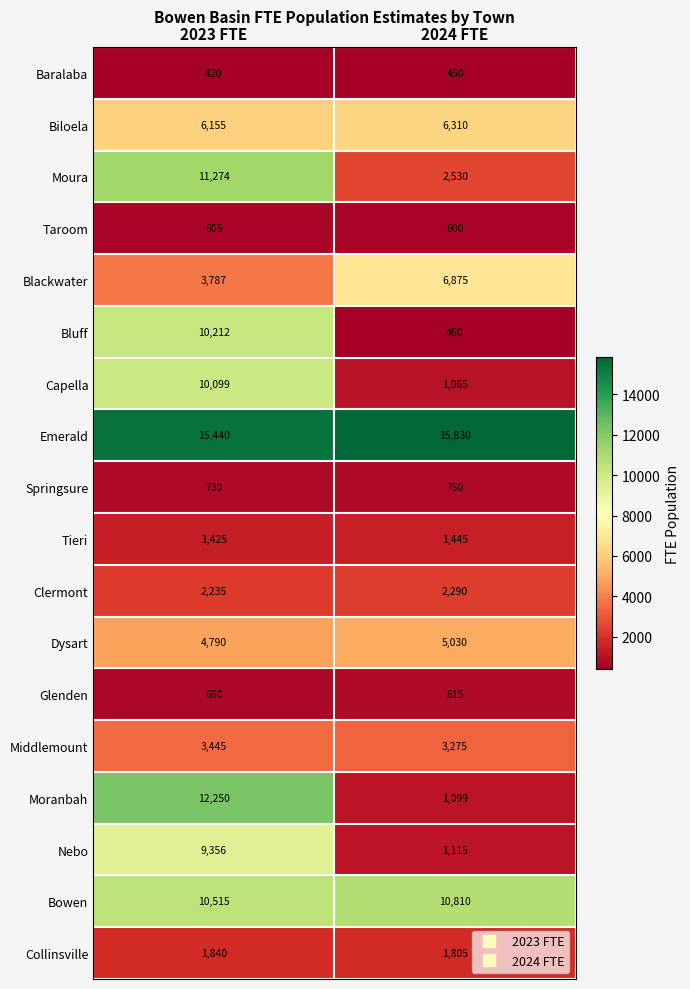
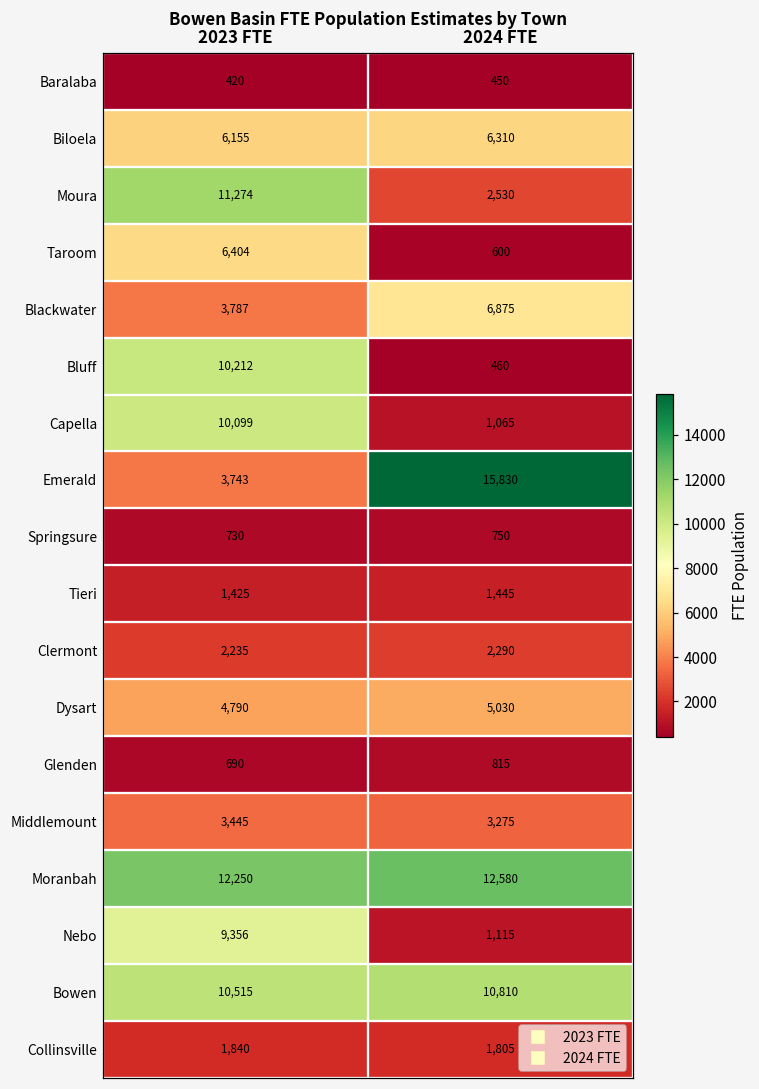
  {
    "Baralaba": {
      "2023 FTE": "420",
      "2024 FTE": "450"
    },
    "Biloela": {
      "2023 FTE": "6,155",
      "2024 FTE": "6,310"
    },
    "Moura": {
      "2023 FTE": "11,274",
      "2024 FTE": "2,530"
    },
    "Taroom": {
-     "2023 FTE": "605",
+     "2023 FTE": "6,404",
      "2024 FTE": "600"
    },
    "Blackwater": {
      "2023 FTE": "3,787",
      "2024 FTE": "6,875"
    },
    "Bluff": {
      "2023 FTE": "10,212",
      "2024 FTE": "460"
    },
    "Capella": {
      "2023 FTE": "10,099",
      "2024 FTE": "1,065"
    },
    "Emerald": {
-     "2023 FTE": "15,440",
+     "2023 FTE": "3,743",
      "2024 FTE": "15,830"
    },
    "Springsure": {
      "2023 FTE": "730",
      "2024 FTE": "750"
    },
    "Tieri": {
      "2023 FTE": "1,425",
      "2024 FTE": "1,445"
    },
    "Clermont": {
      "2023 FTE": "2,235",
      "2024 FTE": "2,290"
    },
    "Dysart": {
      "2023 FTE": "4,790",
      "2024 FTE": "5,030"
    },
    "Glenden": {
      "2023 FTE": "690",
      "2024 FTE": "815"
    },
    "Middlemount": {
      "2023 FTE": "3,445",
      "2024 FTE": "3,275"
    },
    "Moranbah": {
      "2023 FTE": "12,250",
-     "2024 FTE": "1,099"
+     "2024 FTE": "12,580"
    },
    "Nebo": {
      "2023 FTE": "9,356",
      "2024 FTE": "1,115"
    },
    "Bowen": {
      "2023 FTE": "10,515",
      "2024 FTE": "10,810"
    },
    "Collinsville": {
      "2023 FTE": "1,840",
      "2024 FTE": "1,805"
    }
  }
